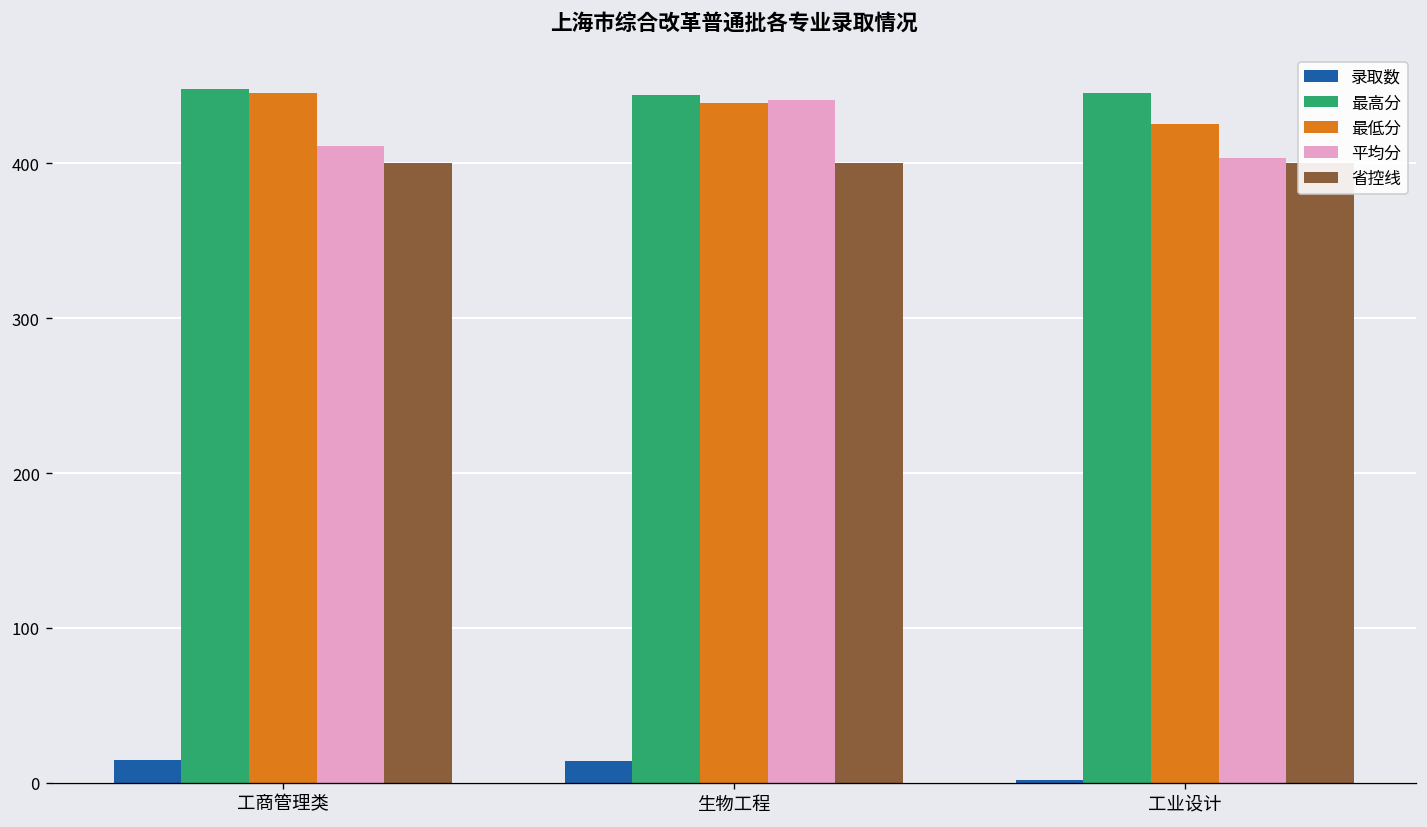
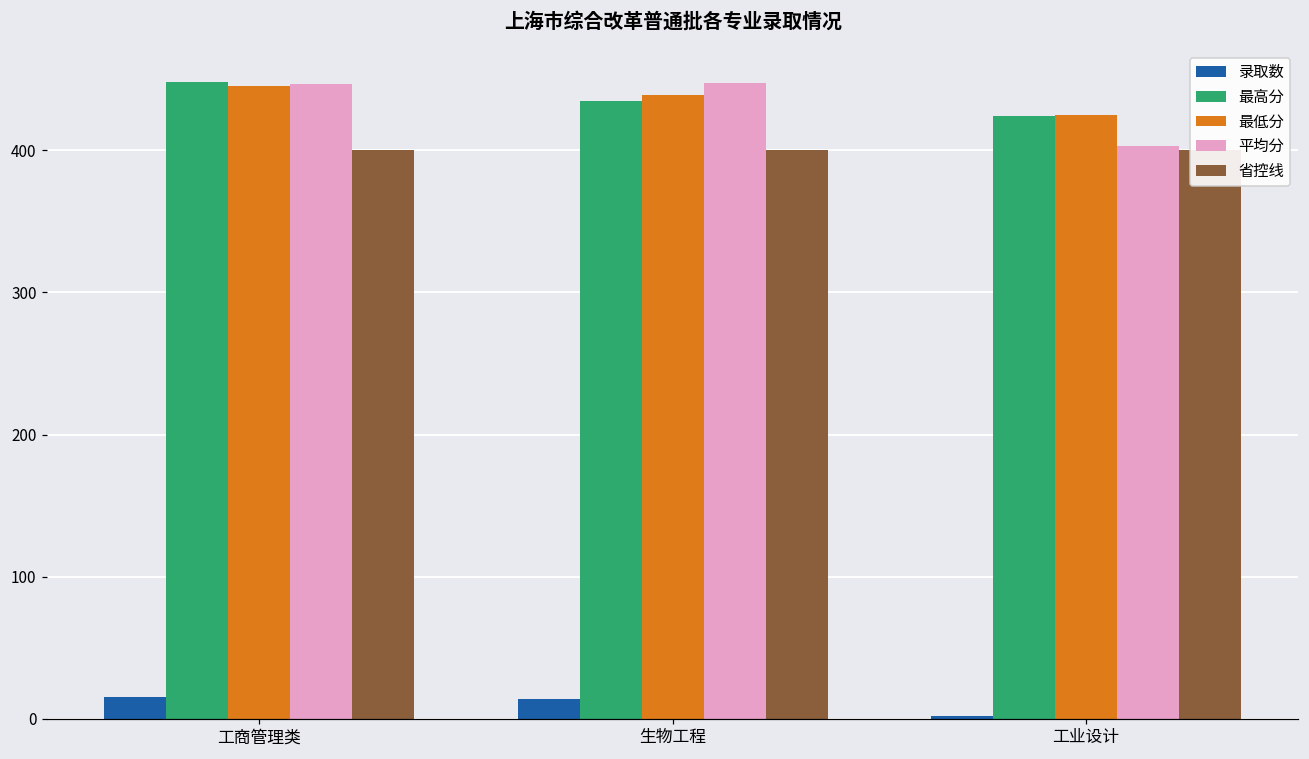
  {
    "录取数": {
      "工商管理类": 15,
      "生物工程": 14,
      "工业设计": 2
    },
    "最高分": {
      "工商管理类": 448,
-     "生物工程": 444,
-     "工业设计": 445
+     "生物工程": 435,
+     "工业设计": 424
    },
    "最低分": {
      "工商管理类": 445,
      "生物工程": 439,
      "工业设计": 425
    },
    "平均分": {
-     "工商管理类": 411,
-     "生物工程": 441,
+     "工商管理类": 447,
+     "生物工程": 447,
      "工业设计": 403
    },
    "省控线": {
      "工商管理类": 400,
      "生物工程": 400
    }
  }
